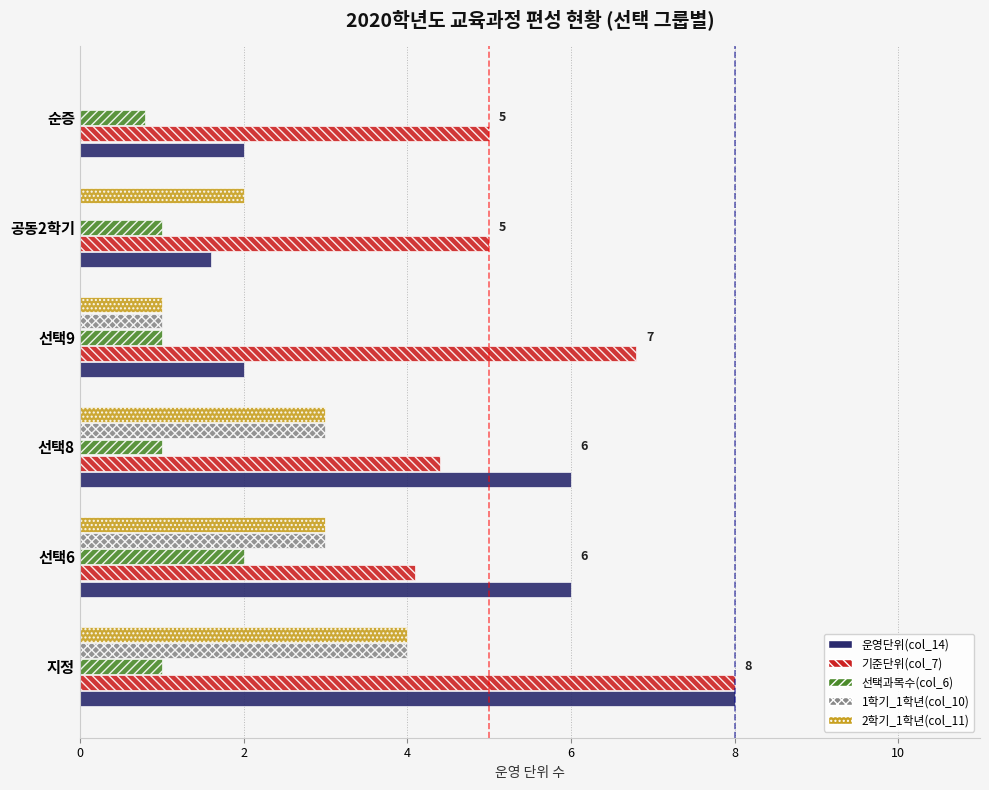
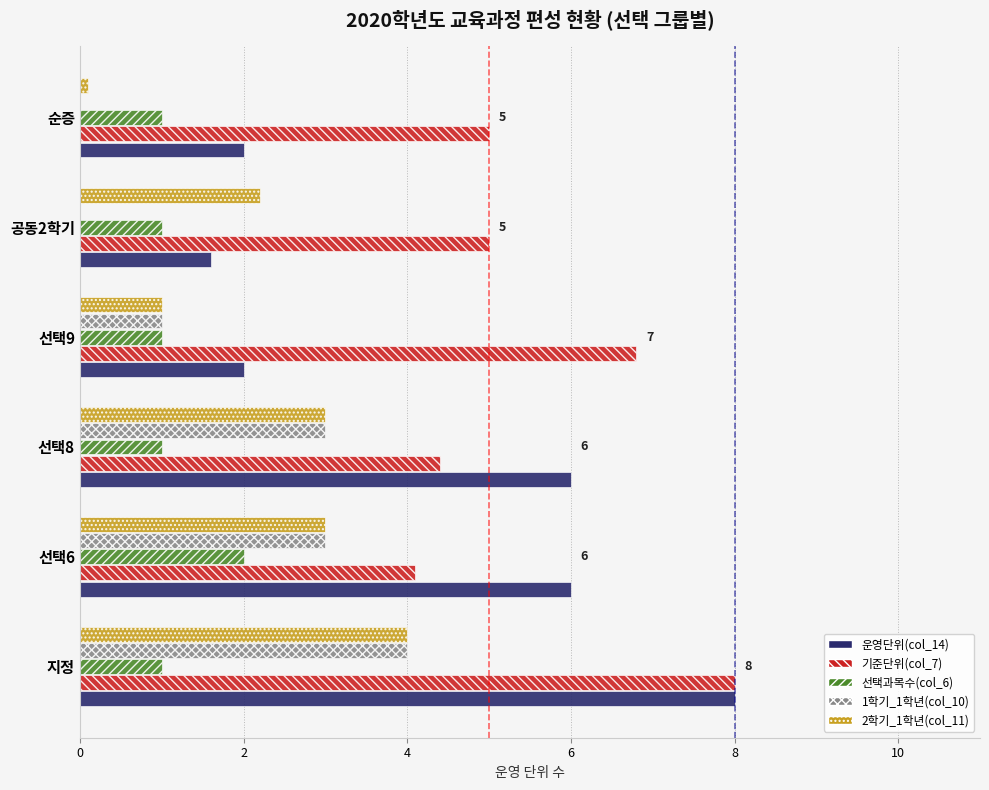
  {
    "운영단위(col_14)": {
      "순증": 2.0,
      "공동2학기": 1.6,
      "선택9": 2.0
    },
    "기준단위(col_7)": {
      "순증": 5,
      "공동2학기": 5,
      "선택9": 7,
      "지정": 8
    },
    "선택과목수(col_6)": {
-     "순증": 0.8,
+     "순증": 1.0,
      "공동2학기": 1.0,
      "선택9": 1.0,
      "선택8": 1.0,
      "선택6": 2.0,
      "지정": 1.0
    },
    "1학기_1학년(col_10)": {
      "순증": 0.0,
      "공동2학기": 0.0,
      "선택9": 1.0,
      "선택8": 3.0,
      "선택6": 3.0,
      "지정": 4.0
    },
    "2학기_1학년(col_11)": {
-     "순증": 0.0,
-     "공동2학기": 2.0,
+     "순증": 0.1,
+     "공동2학기": 2.2,
      "선택9": 1.0,
      "선택8": 3.0,
      "선택6": 3.0,
      "지정": 4.0
    }
  }
